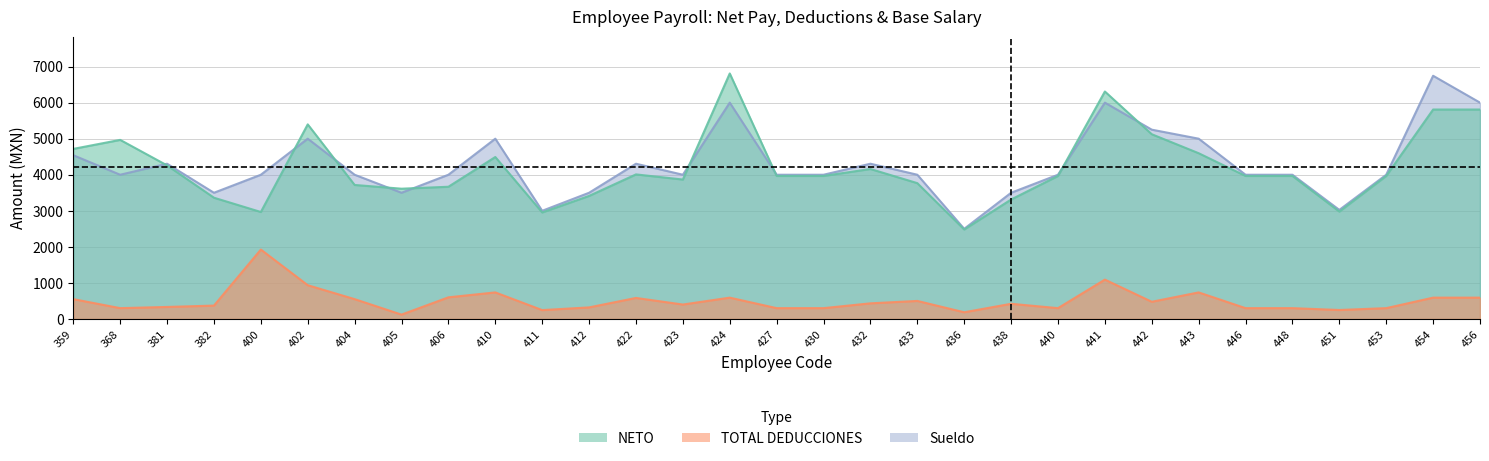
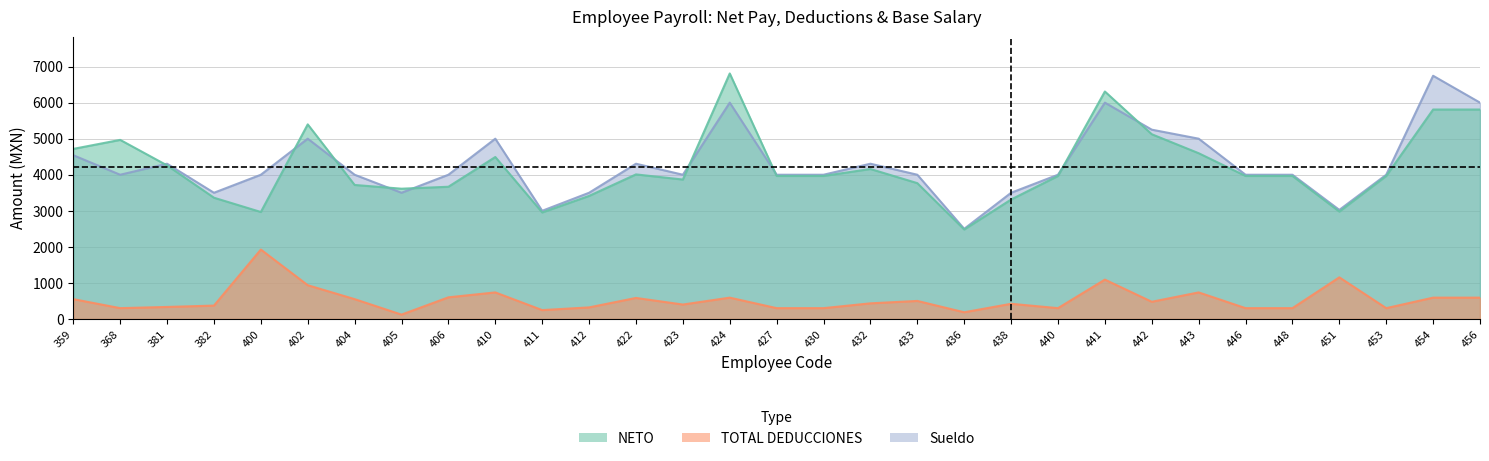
  {
    "Sueldo": {
      "359": 4500,
      "368": 4000,
      "382": 3500,
      "400": 4000,
      "402": 5000,
      "404": 4000,
      "405": 3500,
      "406": 4000,
      "410": 5000,
      "412": 3500,
      "422": 4300,
      "423": 4000,
      "424": 6000,
      "432": 4300,
      "433": 4000,
      "438": 3500,
      "441": 6000,
      "442": 5300,
      "443": 5000,
      "454": 6700,
      "456": 6000
    },
    "NETO": {
      "359": 4700,
      "368": 5000,
      "382": 3400,
      "400": 3000,
      "402": 5400,
      "404": 3700,
      "405": 3600,
      "406": 3700,
      "410": 4500,
      "412": 3400,
      "422": 4000,
      "423": 3900,
      "424": 6800,
      "432": 4200,
      "433": 3800,
      "438": 3300,
      "441": 6300,
      "442": 5100,
      "443": 4600,
      "454": 5800,
      "456": 5800
    },
    "TOTAL DEDUCCIONES": {
      "359": 500,
      "368": 300,
      "381": 300,
      "382": 400,
      "400": 1900,
      "402": 900,
      "404": 500,
      "405": 100,
      "406": 600,
      "410": 700,
      "411": 200,
      "412": 300,
      "422": 600,
      "423": 400,
      "424": 600,
      "427": 300,
      "430": 300,
      "432": 400,
      "433": 500,
      "436": 200,
      "438": 400,
      "440": 300,
      "441": 1100,
      "442": 500,
      "443": 700,
      "446": 300,
      "448": 300,
-     "451": 200,
+     "451": 1200,
      "453": 300,
      "454": 600,
      "456": 600
    }
  }
